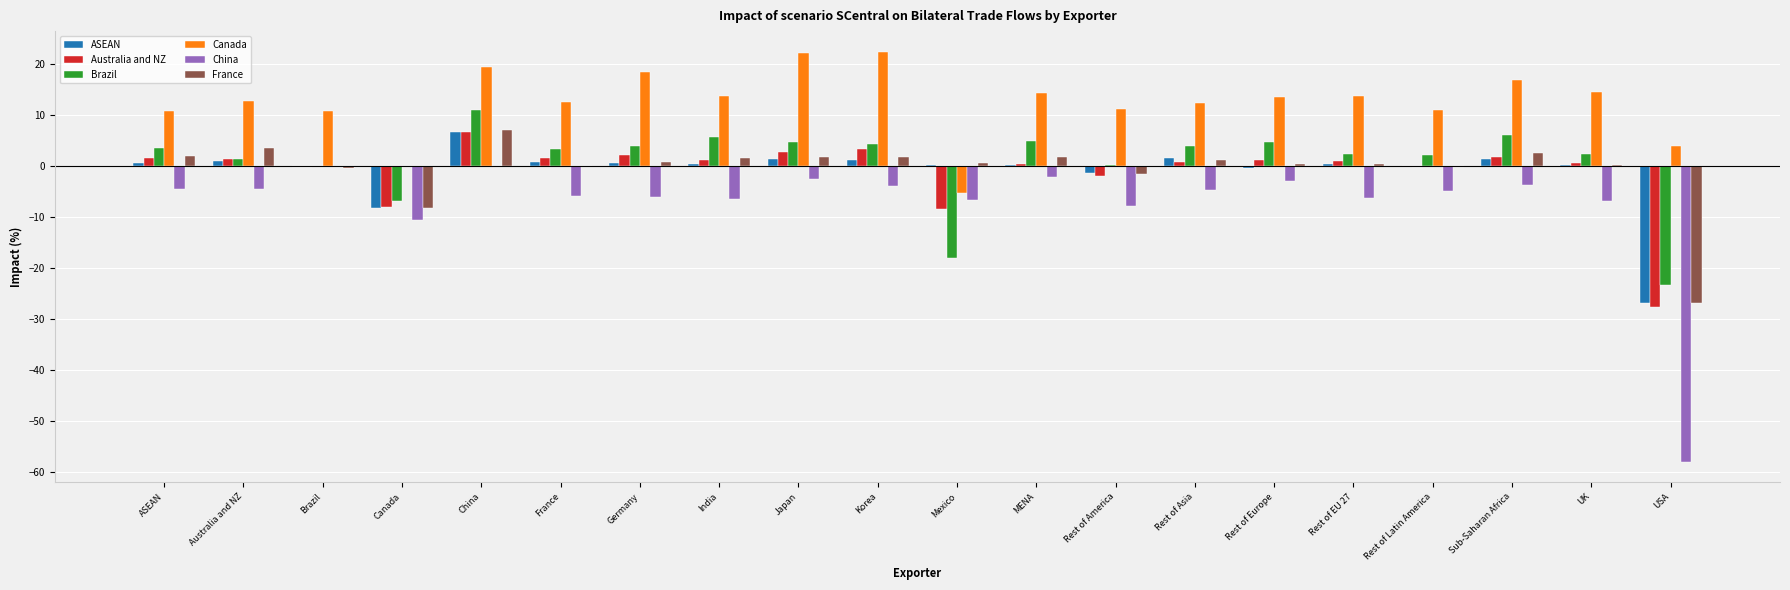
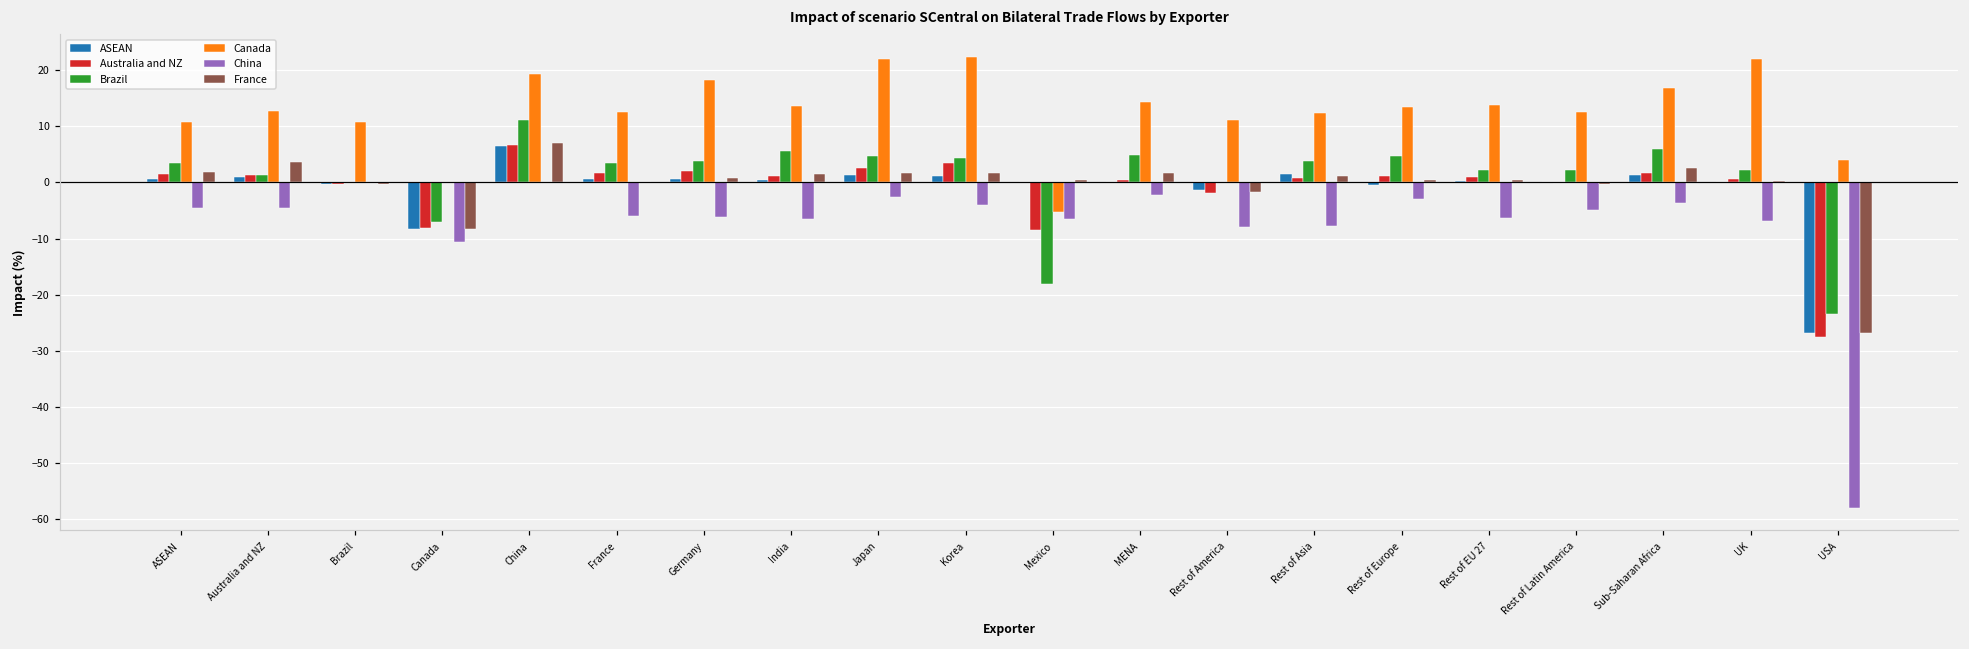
  {
    "ASEAN": {
      "ASEAN": 1,
      "Australia and NZ": 1,
      "Canada": -8,
      "China": 7,
      "France": 1,
      "Germany": 1,
      "Japan": 1,
      "Korea": 1,
      "Rest of America": -1,
      "Rest of Asia": 2,
      "Sub-Saharan Africa": 1,
      "USA": -27
    },
    "Australia and NZ": {
      "ASEAN": 2,
      "Australia and NZ": 1,
      "Canada": -8,
      "China": 7,
      "France": 2,
      "Germany": 2,
      "India": 1,
      "Japan": 3,
      "Korea": 3,
      "Mexico": -8,
      "Rest of America": -2,
      "Rest of Asia": 1,
      "Rest of Europe": 1,
      "Rest of EU 27": 1,
      "Sub-Saharan Africa": 2,
      "UK": 1,
      "USA": -28
    },
    "Brazil": {
      "ASEAN": 3,
      "Australia and NZ": 1,
      "Brazil": 0,
      "Canada": -7,
      "China": 11,
      "France": 3,
      "Germany": 4,
      "India": 6,
      "Japan": 5,
      "Korea": 4,
      "Mexico": -18,
      "MENA": 5,
      "Rest of Asia": 4,
      "Rest of Europe": 5,
      "Rest of EU 27": 2,
      "Rest of Latin America": 2,
      "Sub-Saharan Africa": 6,
      "UK": 2,
      "USA": -23
    },
    "Canada": {
      "ASEAN": 11,
      "Australia and NZ": 13,
      "Brazil": 11,
      "Canada": 0,
      "China": 19,
      "France": 13,
      "Germany": 18,
      "India": 14,
      "Japan": 22,
      "Korea": 22,
      "Mexico": -5,
      "MENA": 14,
      "Rest of America": 11,
      "Rest of Asia": 12,
      "Rest of Europe": 14,
      "Rest of EU 27": 14,
-     "Rest of Latin America": 11,
+     "Rest of Latin America": 13,
      "Sub-Saharan Africa": 17,
-     "UK": 15,
+     "UK": 22,
      "USA": 4
    },
    "China": {
      "ASEAN": -5,
      "Australia and NZ": -5,
      "Canada": -11,
      "China": 0,
      "France": -6,
      "Germany": -6,
      "India": -7,
      "Japan": -3,
      "Korea": -4,
      "Mexico": -7,
      "MENA": -2,
      "Rest of America": -8,
-     "Rest of Asia": -5,
+     "Rest of Asia": -8,
      "Rest of Europe": -3,
      "Rest of EU 27": -6,
      "Rest of Latin America": -5,
      "Sub-Saharan Africa": -4,
      "UK": -7,
      "USA": -58
    },
    "France": {
      "ASEAN": 2,
      "Australia and NZ": 4,
      "Canada": -8,
      "China": 7,
      "France": 0,
      "Germany": 1,
      "India": 2,
      "Japan": 2,
      "Korea": 2,
      "Mexico": 1,
      "MENA": 2,
      "Rest of America": -2,
      "Rest of Asia": 1,
      "Sub-Saharan Africa": 3,
      "USA": -27
    }
  }
